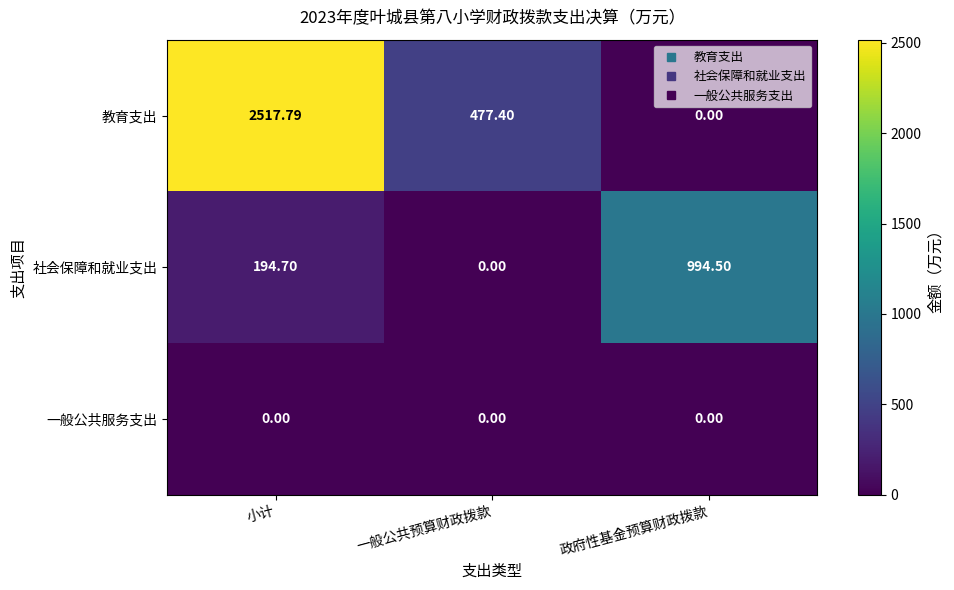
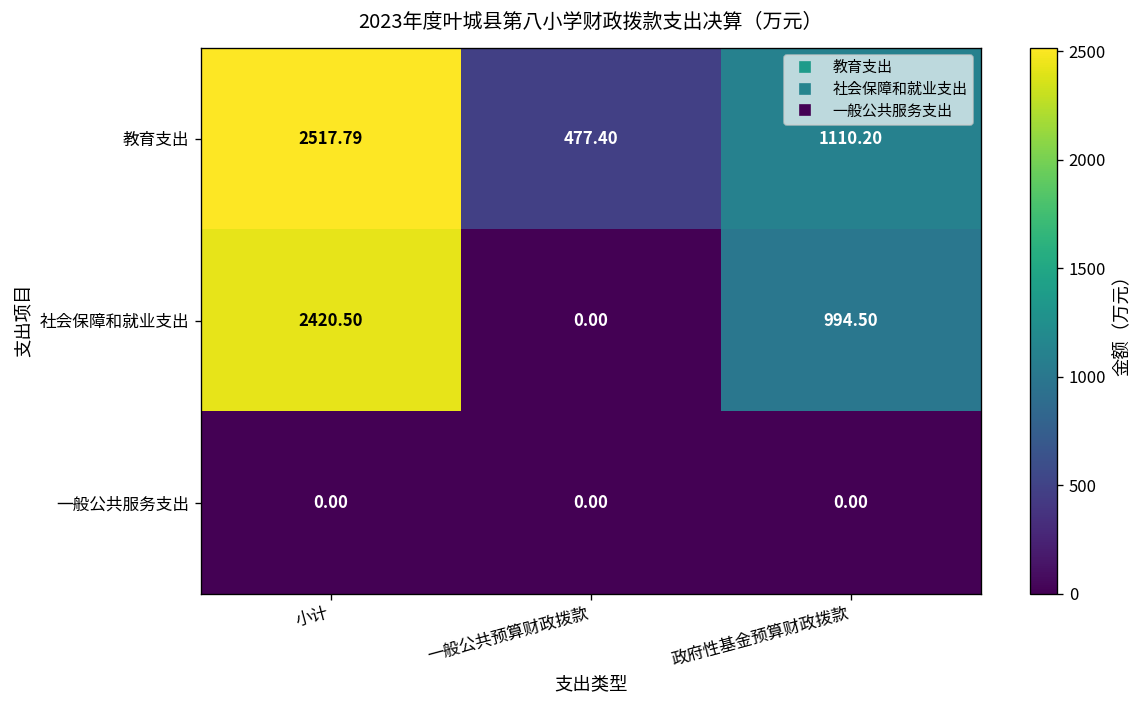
  {
    "教育支出": {
      "小计": 2517.79,
      "一般公共预算财政拨款": 477.40,
-     "政府性基金预算财政拨款": 0.00
+     "政府性基金预算财政拨款": 1110.20
    },
    "社会保障和就业支出": {
-     "小计": 194.70,
+     "小计": 2420.50,
      "一般公共预算财政拨款": 0.00,
      "政府性基金预算财政拨款": 994.50
    },
    "一般公共服务支出": {
      "小计": 0.00,
      "一般公共预算财政拨款": 0.00,
      "政府性基金预算财政拨款": 0.00
    }
  }
